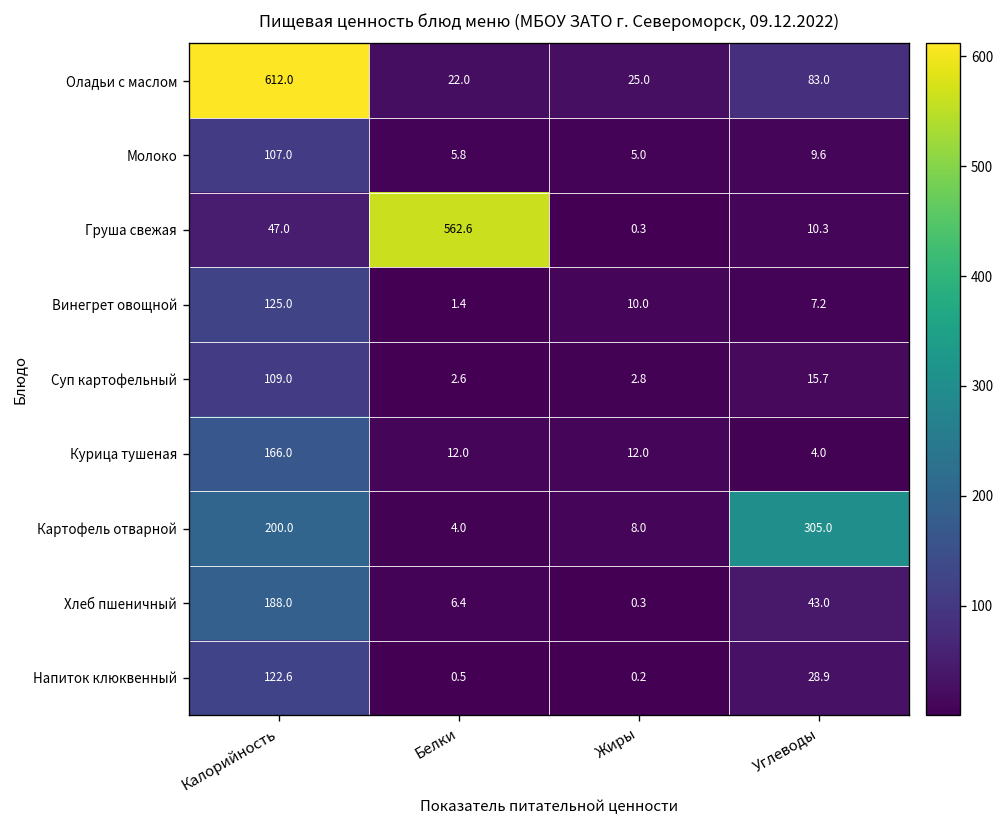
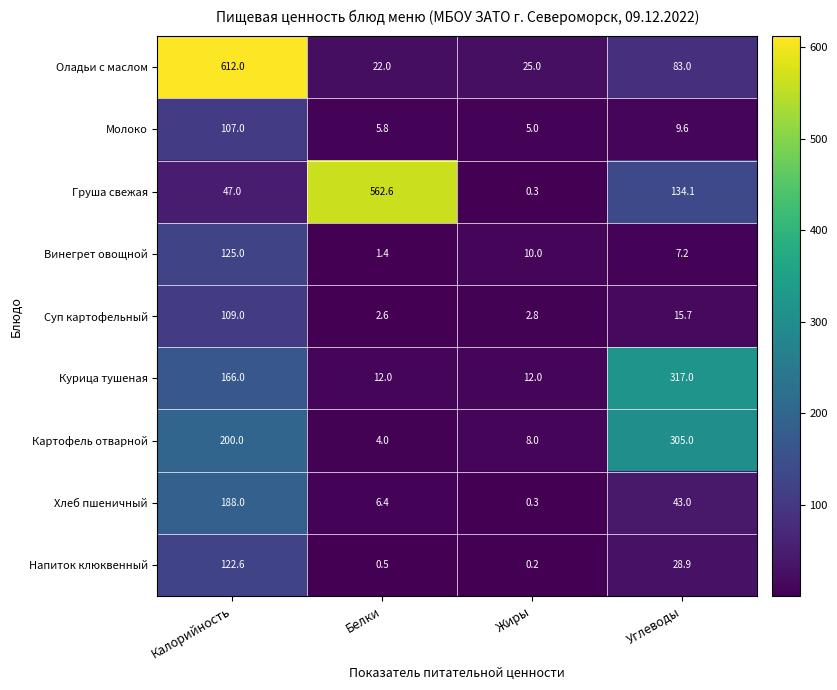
  {
    "Оладьи с маслом": {
      "Калорийность": 612.0,
      "Белки": 22.0,
      "Жиры": 25.0,
      "Углеводы": 83.0
    },
    "Молоко": {
      "Калорийность": 107.0,
      "Белки": 5.8,
      "Жиры": 5.0,
      "Углеводы": 9.6
    },
    "Груша свежая": {
      "Калорийность": 47.0,
      "Белки": 562.6,
      "Жиры": 0.3,
-     "Углеводы": 10.3
+     "Углеводы": 134.1
    },
    "Винегрет овощной": {
      "Калорийность": 125.0,
      "Белки": 1.4,
      "Жиры": 10.0,
      "Углеводы": 7.2
    },
    "Суп картофельный": {
      "Калорийность": 109.0,
      "Белки": 2.6,
      "Жиры": 2.8,
      "Углеводы": 15.7
    },
    "Курица тушеная": {
      "Калорийность": 166.0,
      "Белки": 12.0,
      "Жиры": 12.0,
-     "Углеводы": 4.0
+     "Углеводы": 317.0
    },
    "Картофель отварной": {
      "Калорийность": 200.0,
      "Белки": 4.0,
      "Жиры": 8.0,
      "Углеводы": 305.0
    },
    "Хлеб пшеничный": {
      "Калорийность": 188.0,
      "Белки": 6.4,
      "Жиры": 0.3,
      "Углеводы": 43.0
    },
    "Напиток клюквенный": {
      "Калорийность": 122.6,
      "Белки": 0.5,
      "Жиры": 0.2,
      "Углеводы": 28.9
    }
  }
